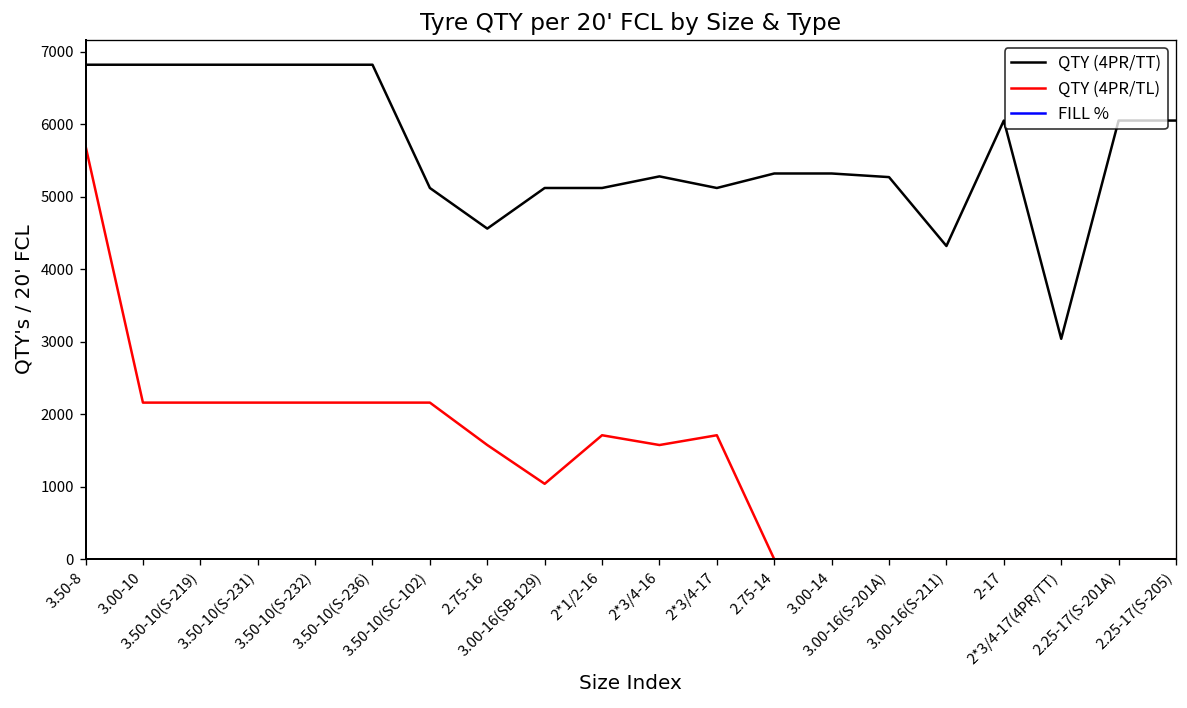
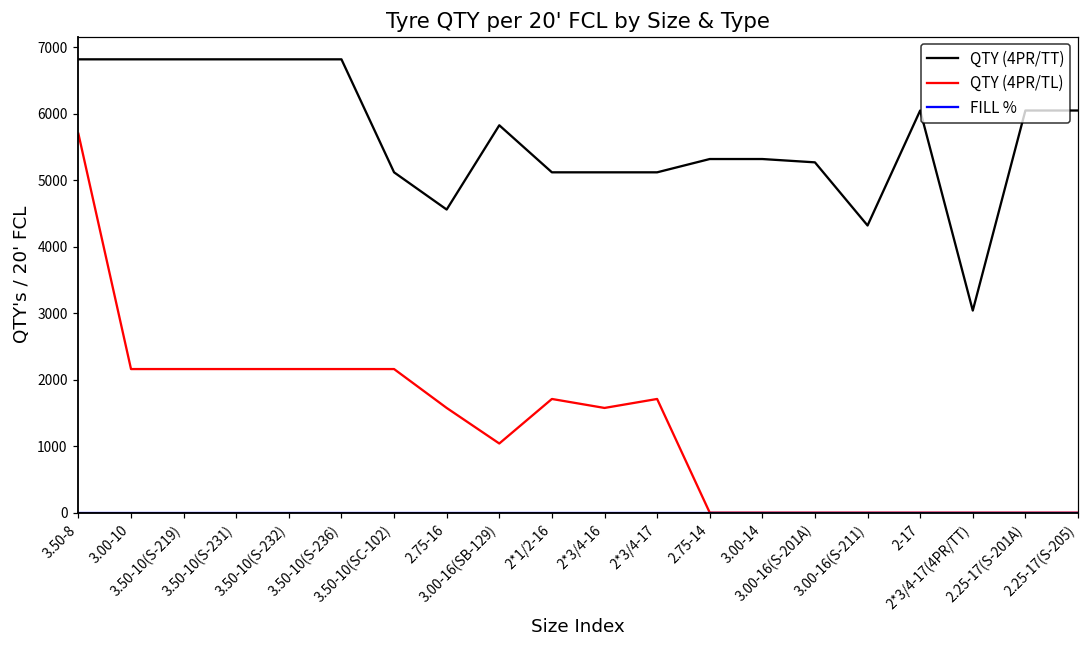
  {
    "QTY (4PR/TT)": {
      "3.50-8": 6800,
      "3.00-10": 6800,
      "3.50-10(S-219)": 6800,
      "3.50-10(S-231)": 6800,
      "3.50-10(S-232)": 6800,
      "3.50-10(S-236)": 6800,
      "3.50-10(SC-102)": 5100,
      "2.75-16": 4600,
-     "3.00-16(SB-129)": 5100,
+     "3.00-16(SB-129)": 5800,
      "2*1/2-16": 5100,
-     "2*3/4-16": 5300,
+     "2*3/4-16": 5100,
      "2*3/4-17": 5100,
      "2.75-14": 5300,
      "3.00-14": 5300,
      "3.00-16(S-201A)": 5300,
      "3.00-16(S-211)": 4300,
      "2-17": 6100,
      "2*3/4-17(4PR/TT)": 3000,
      "2.25-17(S-205)": 6100
    },
    "QTY (4PR/TL)": {
      "3.50-8": 5700,
      "3.00-10": 2200,
      "3.50-10(S-219)": 2200,
      "3.50-10(S-231)": 2200,
      "3.50-10(S-232)": 2200,
      "3.50-10(S-236)": 2200,
      "3.50-10(SC-102)": 2200,
      "2.75-16": 1600,
      "3.00-16(SB-129)": 1000,
      "2*1/2-16": 1700,
      "2*3/4-16": 1600,
      "2*3/4-17": 1700
    },
    "FILL %": {
      "3.50-8": 0,
      "3.00-10": 0,
      "3.50-10(S-219)": 0,
      "3.50-10(S-231)": 0,
      "3.50-10(S-232)": 0,
      "3.50-10(S-236)": 0,
      "3.50-10(SC-102)": 0,
      "2.75-16": 0,
      "3.00-16(SB-129)": 0,
      "2*1/2-16": 0,
      "2*3/4-16": 0,
      "2*3/4-17": 0
    }
  }
